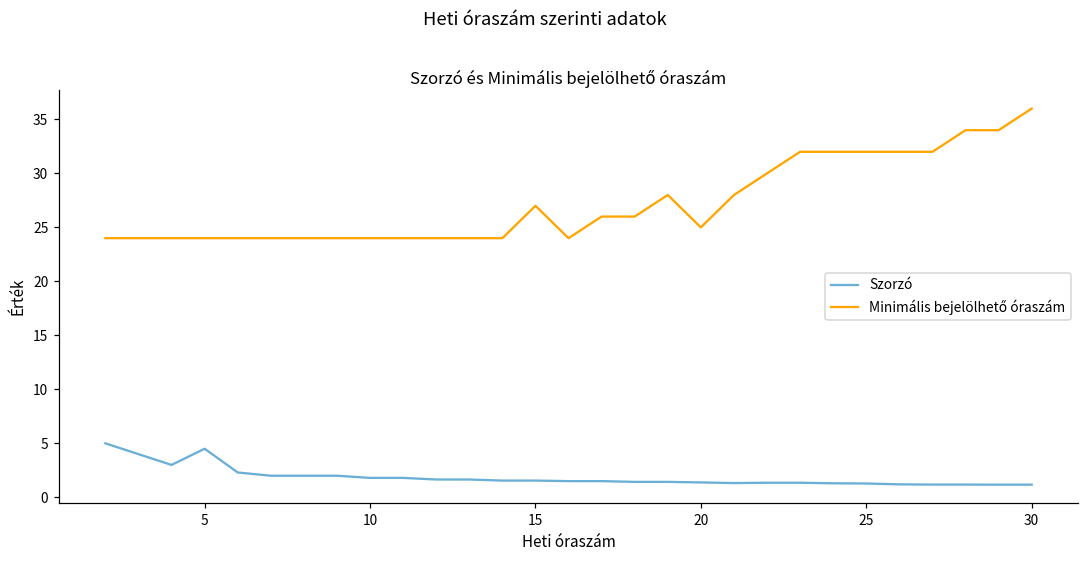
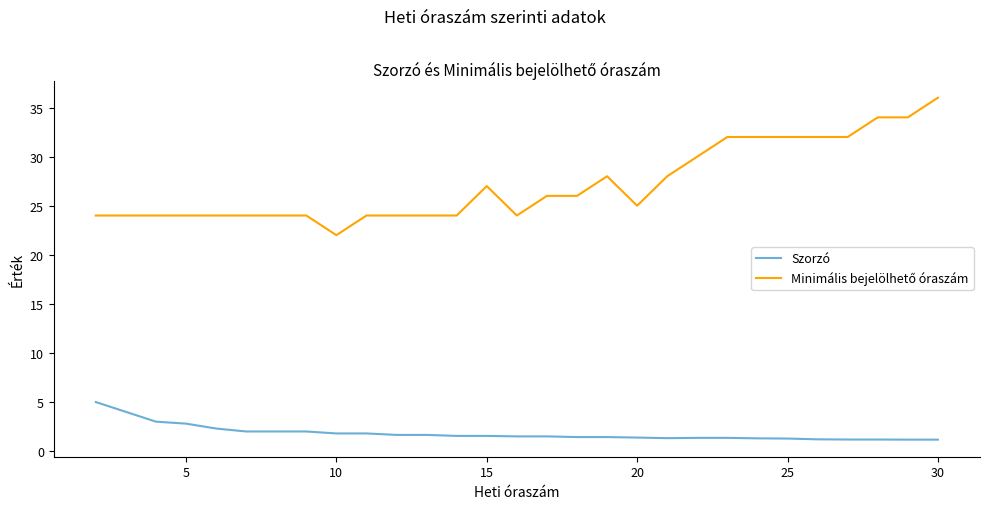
  {
    "Szorzó": {
-     "5": 5,
+     "5": 3,
      "10": 2,
      "15": 2,
      "20": 1,
      "25": 1,
      "30": 1
    },
    "Minimális bejelölhető óraszám": {
      "5": 24,
-     "10": 24,
+     "10": 22,
      "15": 27,
      "20": 25,
      "25": 32,
      "30": 36
    }
  }
